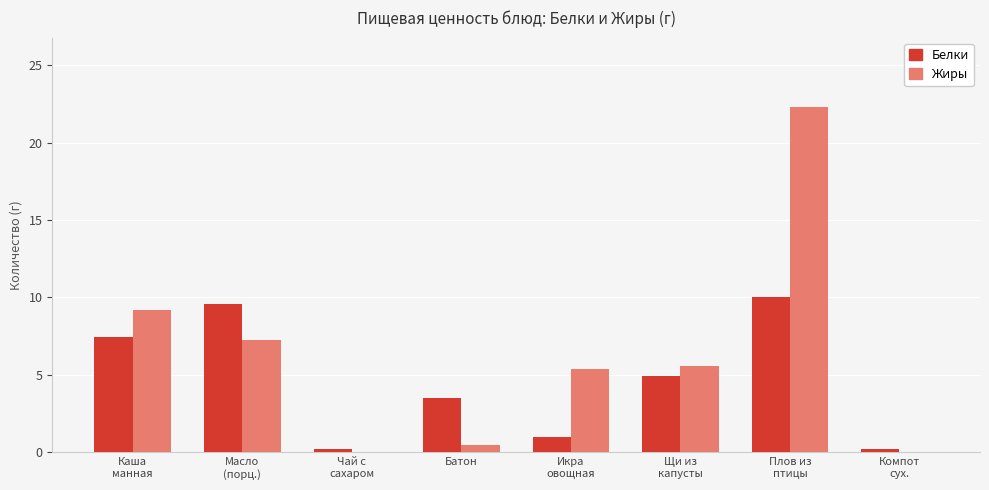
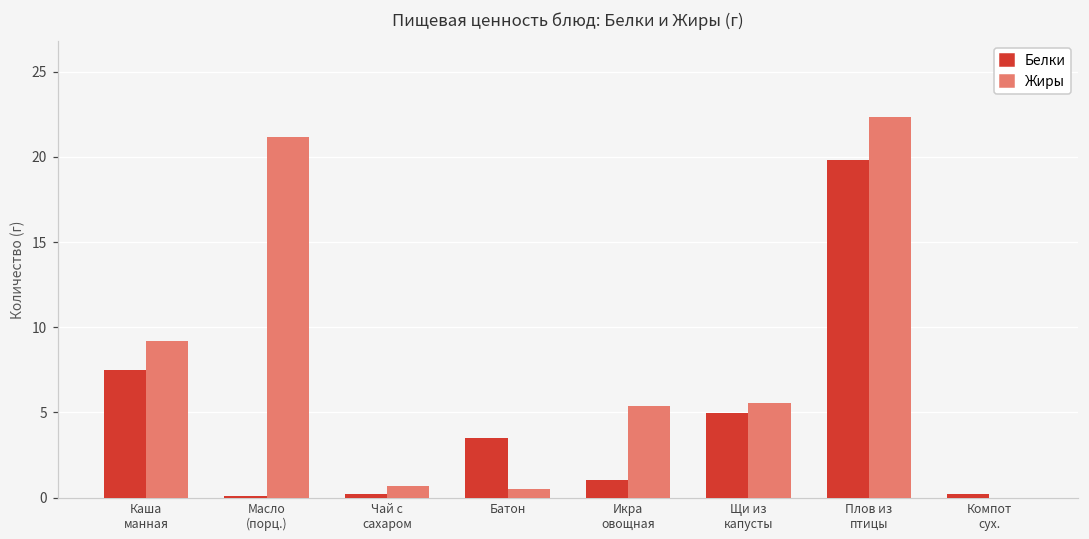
  {
    "Белки": {
      "Каша манная": 7.5,
-     "Масло (порц.)": 9.6,
+     "Масло (порц.)": 0.1,
      "Чай с сахаром": 0.2,
      "Батон": 3.5,
      "Икра овощная": 1.0,
      "Щи из капусты": 5.0,
-     "Плов из птицы": 10.0,
+     "Плов из птицы": 19.8,
      "Компот сух.": 0.2
    },
    "Жиры": {
      "Каша манная": 9.2,
-     "Масло (порц.)": 7.3,
-     "Чай с сахаром": 0.1,
+     "Масло (порц.)": 21.2,
+     "Чай с сахаром": 0.7,
      "Батон": 0.5,
      "Икра овощная": 5.4,
      "Щи из капусты": 5.6,
      "Плов из птицы": 22.3,
      "Компот сух.": 0.0
    }
  }
